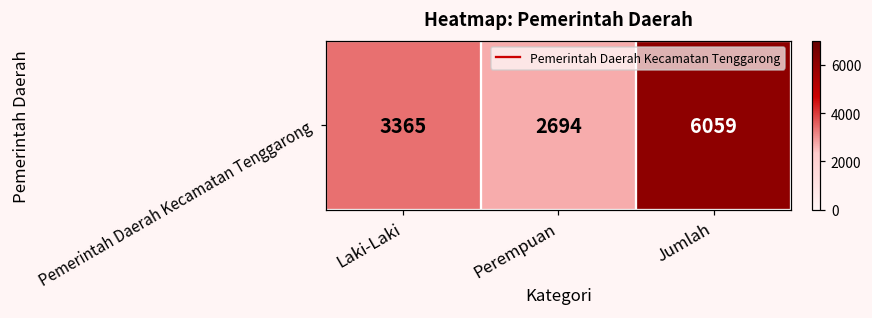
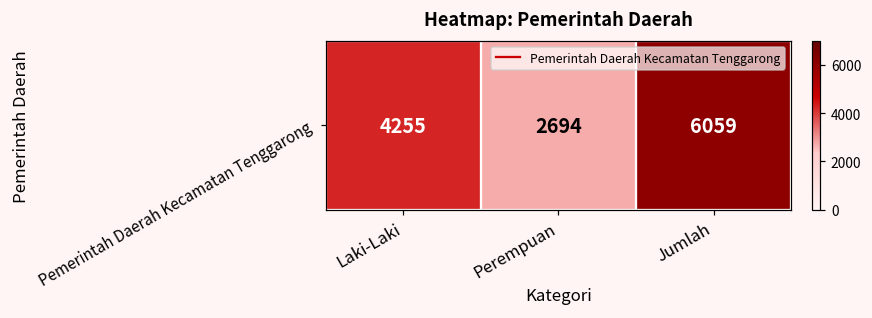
  {
    "Pemerintah Daerah Kecamatan Tenggarong": {
-     "Laki-Laki": 3365,
+     "Laki-Laki": 4255,
      "Perempuan": 2694,
      "Jumlah": 6059
    }
  }
